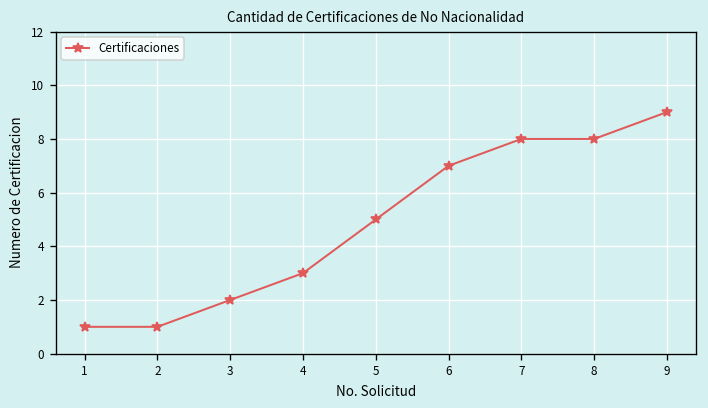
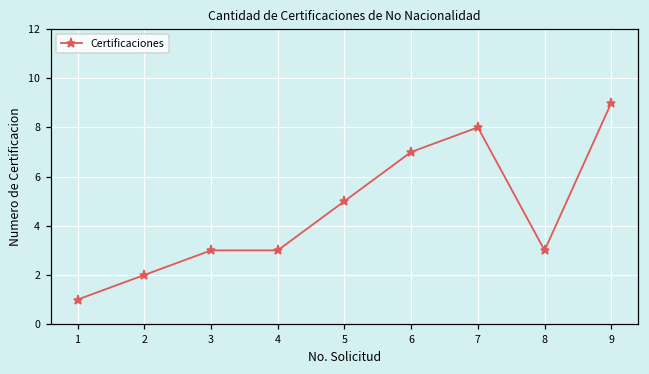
  {
    "1": 1,
-   "2": 1,
-   "3": 2,
+   "2": 2,
+   "3": 3,
    "4": 3,
    "5": 5,
    "6": 7,
    "7": 8,
-   "8": 8,
+   "8": 3,
    "9": 9
  }
